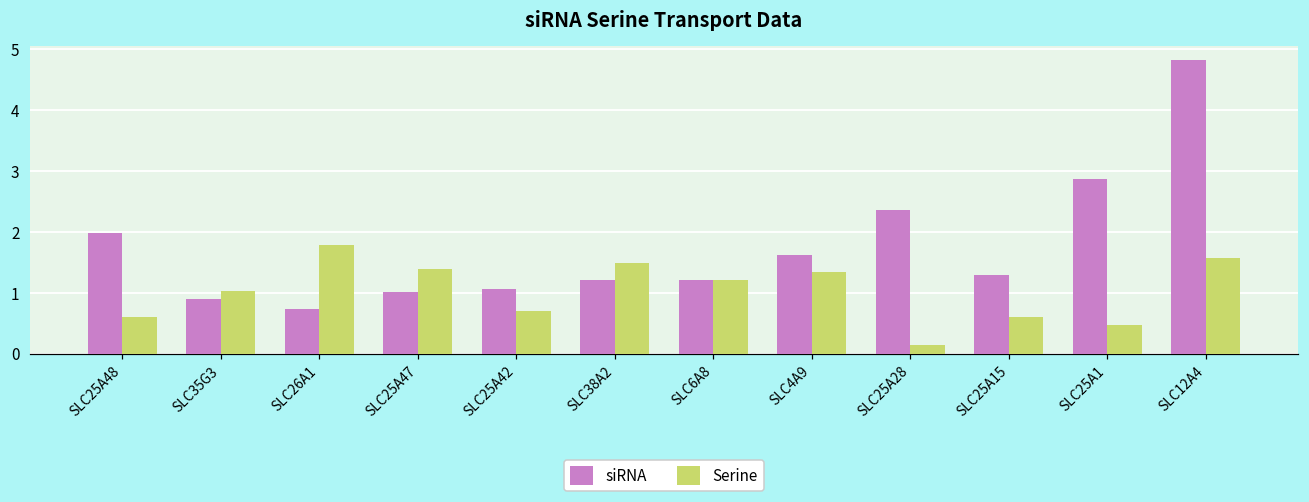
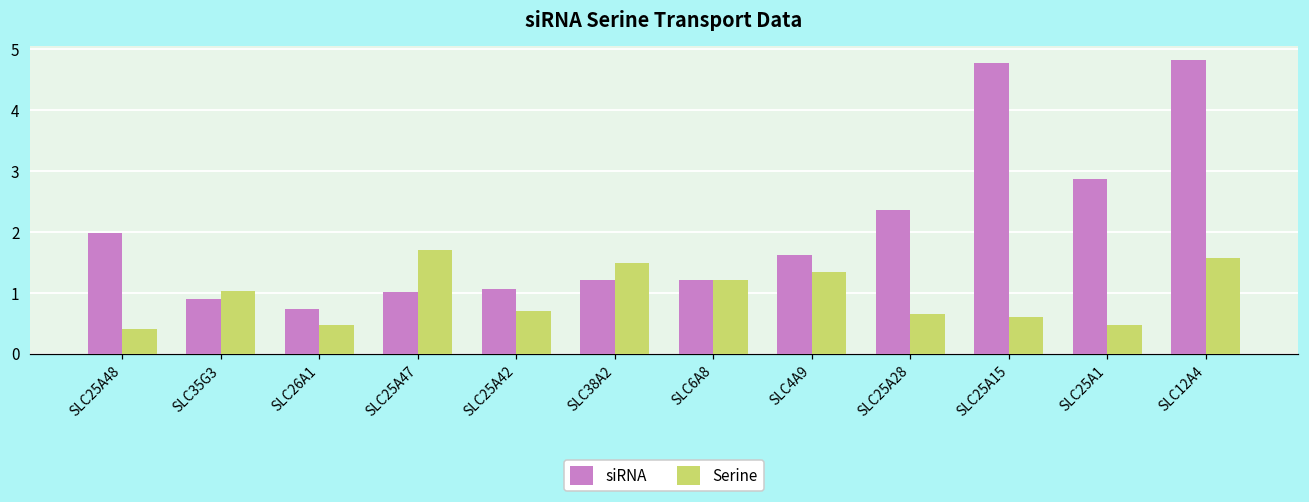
  {
    "siRNA": {
      "SLC25A48": 2.0,
      "SLC35G3": 0.9,
      "SLC26A1": 0.7,
      "SLC25A47": 1.0,
      "SLC25A42": 1.1,
      "SLC38A2": 1.2,
      "SLC6A8": 1.2,
      "SLC4A9": 1.6,
      "SLC25A28": 2.4,
-     "SLC25A15": 1.3,
+     "SLC25A15": 4.8,
      "SLC25A1": 2.9,
      "SLC12A4": 4.8
    },
    "Serine": {
-     "SLC25A48": 0.6,
+     "SLC25A48": 0.4,
      "SLC35G3": 1.0,
-     "SLC26A1": 1.8,
-     "SLC25A47": 1.4,
+     "SLC26A1": 0.5,
+     "SLC25A47": 1.7,
      "SLC25A42": 0.7,
      "SLC38A2": 1.5,
      "SLC6A8": 1.2,
      "SLC4A9": 1.4,
-     "SLC25A28": 0.1,
+     "SLC25A28": 0.7,
      "SLC25A15": 0.6,
      "SLC25A1": 0.5,
      "SLC12A4": 1.6
    }
  }
